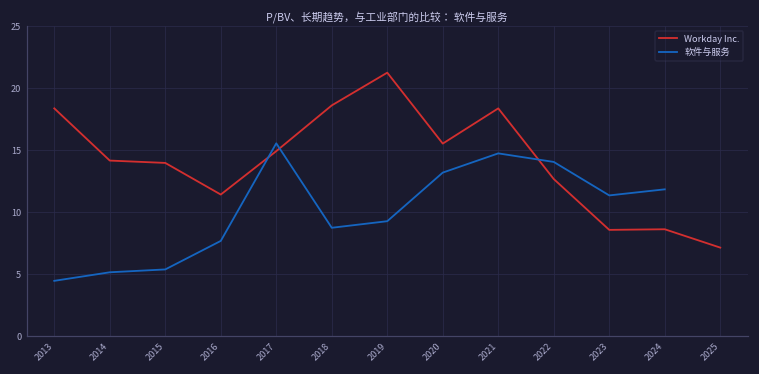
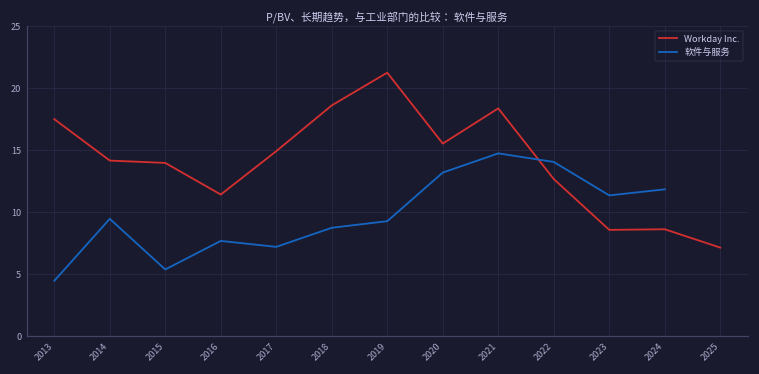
  {
    "Workday Inc.": {
-     "2013": 18.4,
+     "2013": 17.5,
      "2014": 14.2,
      "2015": 14.0,
      "2016": 11.4,
      "2017": 14.9,
      "2018": 18.6,
      "2019": 21.3,
      "2020": 15.5,
      "2021": 18.4,
      "2022": 12.7,
      "2023": 8.6,
      "2024": 8.6,
      "2025": 7.2
    },
    "软件与服务": {
      "2013": 4.5,
-     "2014": 5.2,
+     "2014": 9.5,
      "2015": 5.4,
      "2016": 7.7,
-     "2017": 15.6,
+     "2017": 7.2,
      "2018": 8.8,
      "2019": 9.3,
      "2020": 13.2,
      "2021": 14.8,
      "2022": 14.1,
      "2023": 11.4,
      "2024": 11.9
    }
  }
